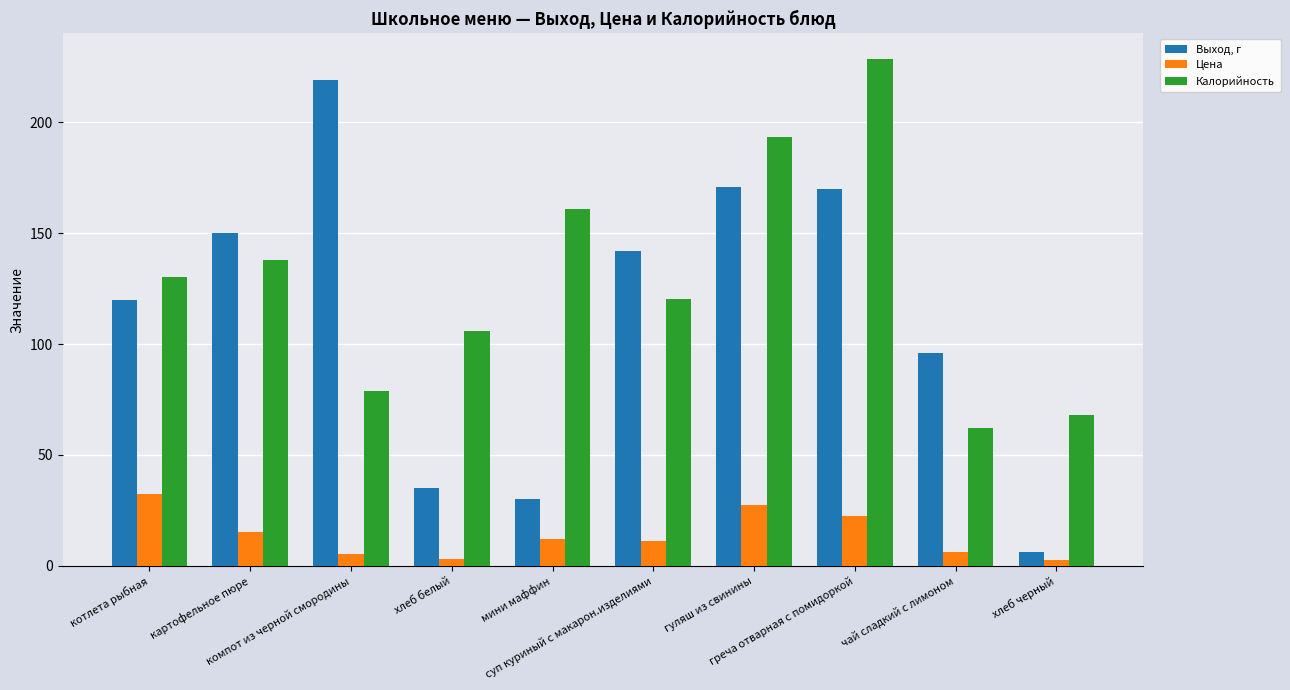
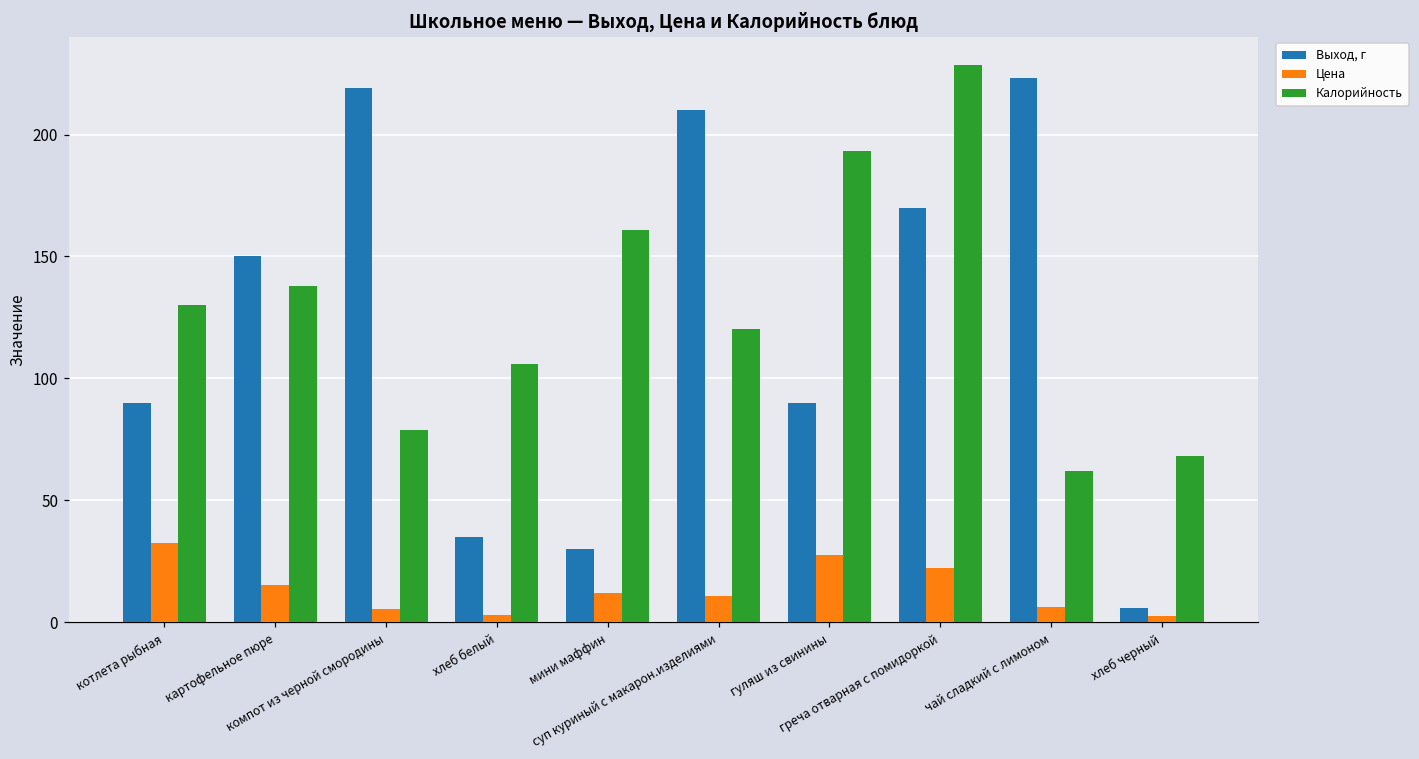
  {
    "Выход, г": {
-     "котлета рыбная": 120,
+     "котлета рыбная": 90,
      "картофельное пюре": 150,
      "компот из черной смородины": 219,
      "хлеб белый": 35,
      "мини маффин": 30,
-     "суп куриный с макарон.изделиями": 142,
-     "гуляш из свинины": 171,
+     "суп куриный с макарон.изделиями": 210,
+     "гуляш из свинины": 90,
      "греча отварная с помидоркой": 170,
-     "чай сладкий с лимоном": 96,
+     "чай сладкий с лимоном": 223,
      "хлеб черный": 6
    },
    "Цена": {
      "котлета рыбная": 32,
      "картофельное пюре": 15,
      "компот из черной смородины": 5,
      "хлеб белый": 3,
      "мини маффин": 12,
      "суп куриный с макарон.изделиями": 11,
      "гуляш из свинины": 27,
      "греча отварная с помидоркой": 22,
      "чай сладкий с лимоном": 6,
      "хлеб черный": 3
    },
    "Калорийность": {
      "котлета рыбная": 130,
      "картофельное пюре": 138,
      "компот из черной смородины": 79,
      "хлеб белый": 106,
      "мини маффин": 161,
      "суп куриный с макарон.изделиями": 120,
      "гуляш из свинины": 193,
      "греча отварная с помидоркой": 229,
      "чай сладкий с лимоном": 62,
      "хлеб черный": 68
    }
  }
